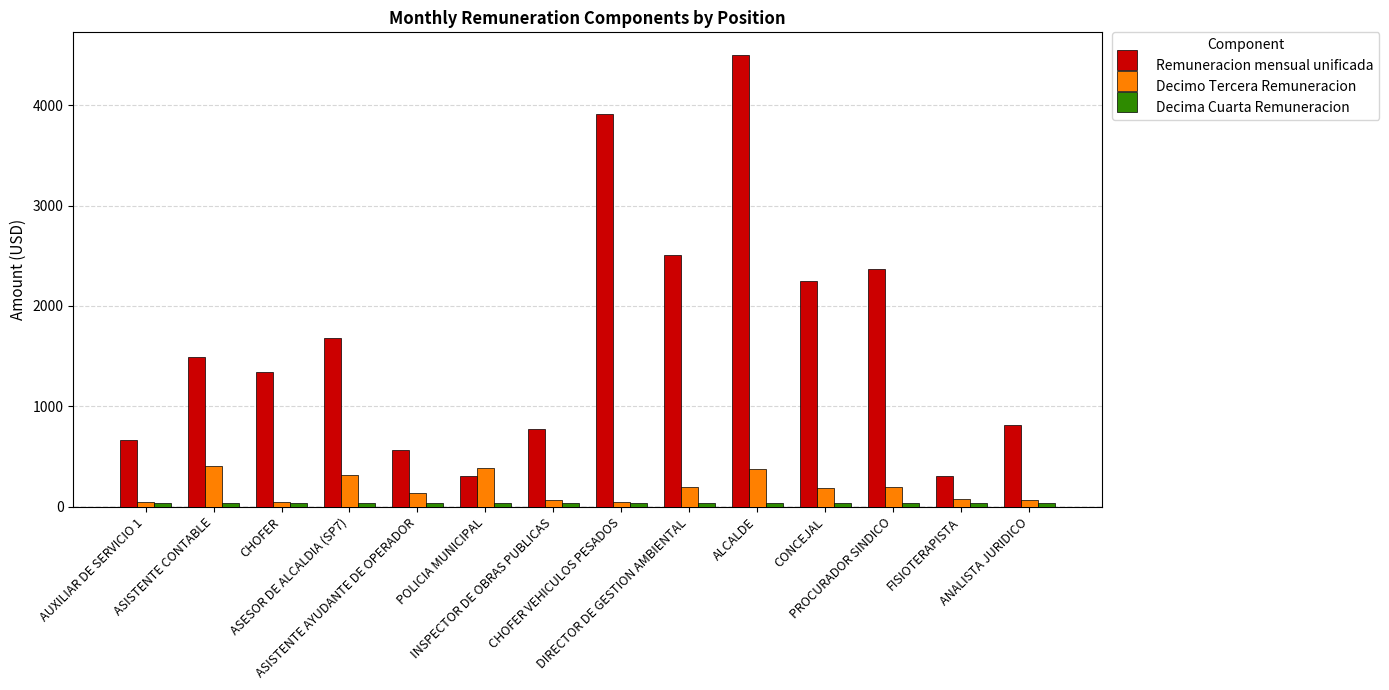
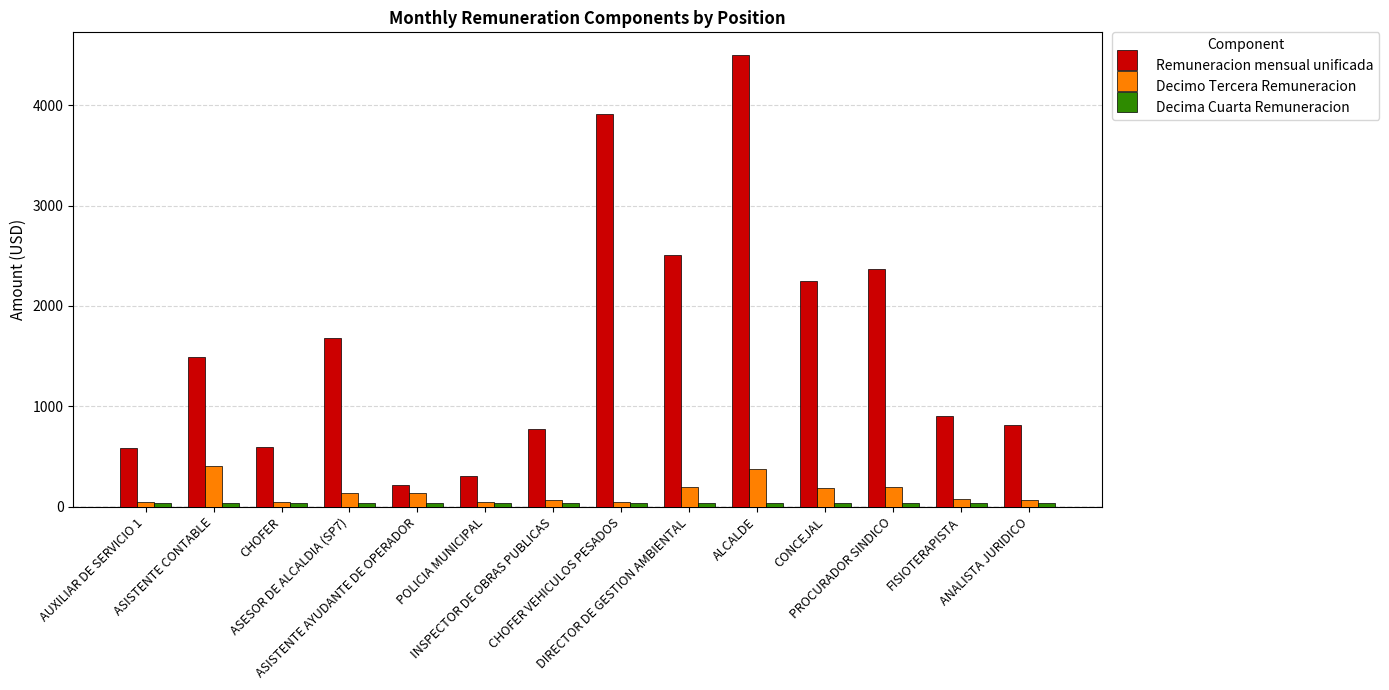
  {
    "Remuneracion mensual unificada": {
-     "AUXILIAR DE SERVICIO 1": 670,
+     "AUXILIAR DE SERVICIO 1": 590,
      "ASISTENTE CONTABLE": 1500,
-     "CHOFER": 1350,
+     "CHOFER": 600,
      "ASESOR DE ALCALDIA (SP7)": 1680,
-     "ASISTENTE AYUDANTE DE OPERADOR": 560,
+     "ASISTENTE AYUDANTE DE OPERADOR": 220,
      "POLICIA MUNICIPAL": 300,
      "INSPECTOR DE OBRAS PUBLICAS": 770,
      "CHOFER VEHICULOS PESADOS": 3920,
      "DIRECTOR DE GESTION AMBIENTAL": 2510,
      "ALCALDE": 4500,
      "CONCEJAL": 2250,
      "PROCURADOR SINDICO": 2370,
-     "FISIOTERAPISTA": 300,
+     "FISIOTERAPISTA": 900,
      "ANALISTA JURIDICO": 820
    },
    "Decimo Tercera Remuneracion": {
      "AUXILIAR DE SERVICIO 1": 50,
      "ASISTENTE CONTABLE": 410,
      "CHOFER": 50,
-     "ASESOR DE ALCALDIA (SP7)": 320,
+     "ASESOR DE ALCALDIA (SP7)": 140,
      "ASISTENTE AYUDANTE DE OPERADOR": 130,
-     "POLICIA MUNICIPAL": 390,
+     "POLICIA MUNICIPAL": 50,
      "INSPECTOR DE OBRAS PUBLICAS": 60,
      "CHOFER VEHICULOS PESADOS": 50,
      "DIRECTOR DE GESTION AMBIENTAL": 200,
      "ALCALDE": 380,
      "CONCEJAL": 190,
      "PROCURADOR SINDICO": 200,
      "FISIOTERAPISTA": 80,
      "ANALISTA JURIDICO": 70
    },
    "Decima Cuarta Remuneracion": {
      "AUXILIAR DE SERVICIO 1": 40,
      "ASISTENTE CONTABLE": 40,
      "CHOFER": 40,
      "ASESOR DE ALCALDIA (SP7)": 40,
      "ASISTENTE AYUDANTE DE OPERADOR": 40,
      "POLICIA MUNICIPAL": 40,
      "INSPECTOR DE OBRAS PUBLICAS": 40,
      "CHOFER VEHICULOS PESADOS": 40,
      "DIRECTOR DE GESTION AMBIENTAL": 40,
      "ALCALDE": 40,
      "CONCEJAL": 40,
      "PROCURADOR SINDICO": 40,
      "FISIOTERAPISTA": 40,
      "ANALISTA JURIDICO": 40
    }
  }
